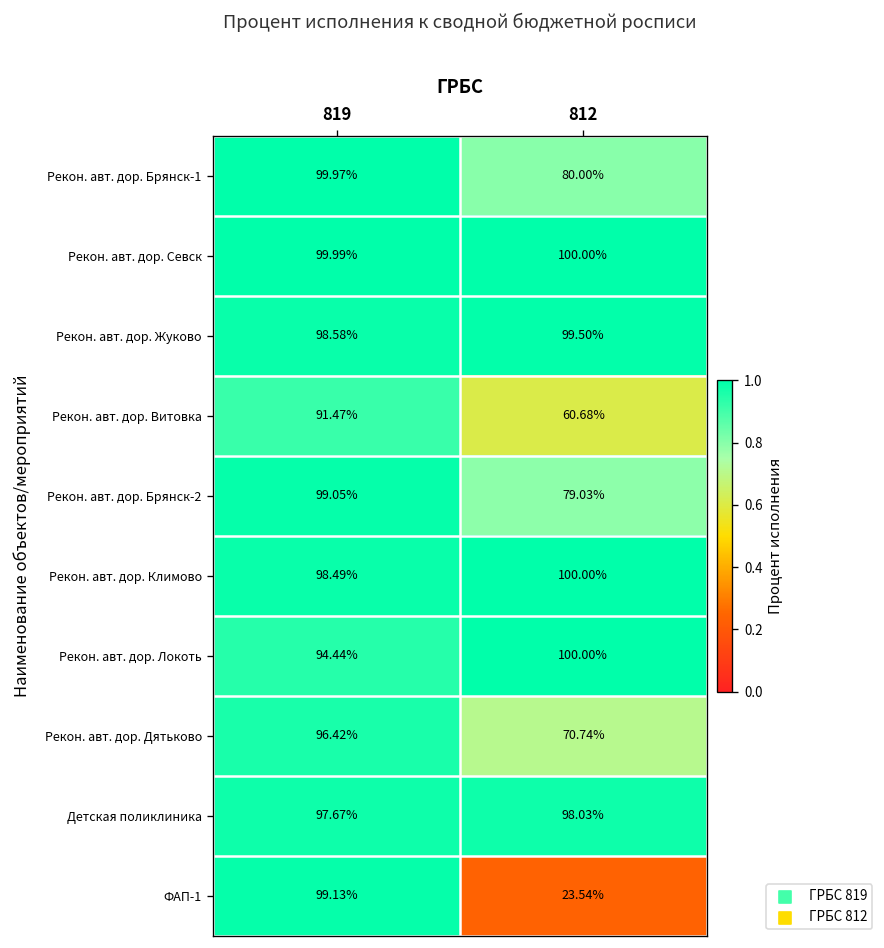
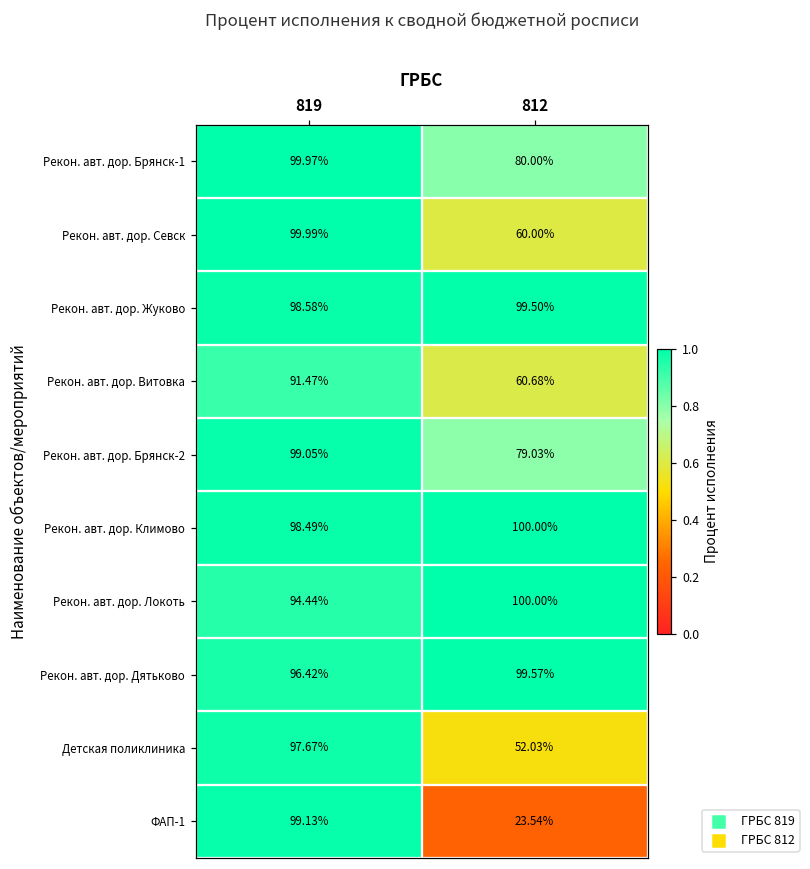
  {
    "Рекон. авт. дор. Брянск-1": {
      "819": "99.97%",
      "812": "80.00%"
    },
    "Рекон. авт. дор. Севск": {
      "819": "99.99%",
-     "812": "100.00%"
+     "812": "60.00%"
    },
    "Рекон. авт. дор. Жуково": {
      "819": "98.58%",
      "812": "99.50%"
    },
    "Рекон. авт. дор. Витовка": {
      "819": "91.47%",
      "812": "60.68%"
    },
    "Рекон. авт. дор. Брянск-2": {
      "819": "99.05%",
      "812": "79.03%"
    },
    "Рекон. авт. дор. Климово": {
      "819": "98.49%",
      "812": "100.00%"
    },
    "Рекон. авт. дор. Локоть": {
      "819": "94.44%",
      "812": "100.00%"
    },
    "Рекон. авт. дор. Дятьково": {
      "819": "96.42%",
-     "812": "70.74%"
+     "812": "99.57%"
    },
    "Детская поликлиника": {
      "819": "97.67%",
-     "812": "98.03%"
+     "812": "52.03%"
    },
    "ФАП-1": {
      "819": "99.13%",
      "812": "23.54%"
    }
  }
